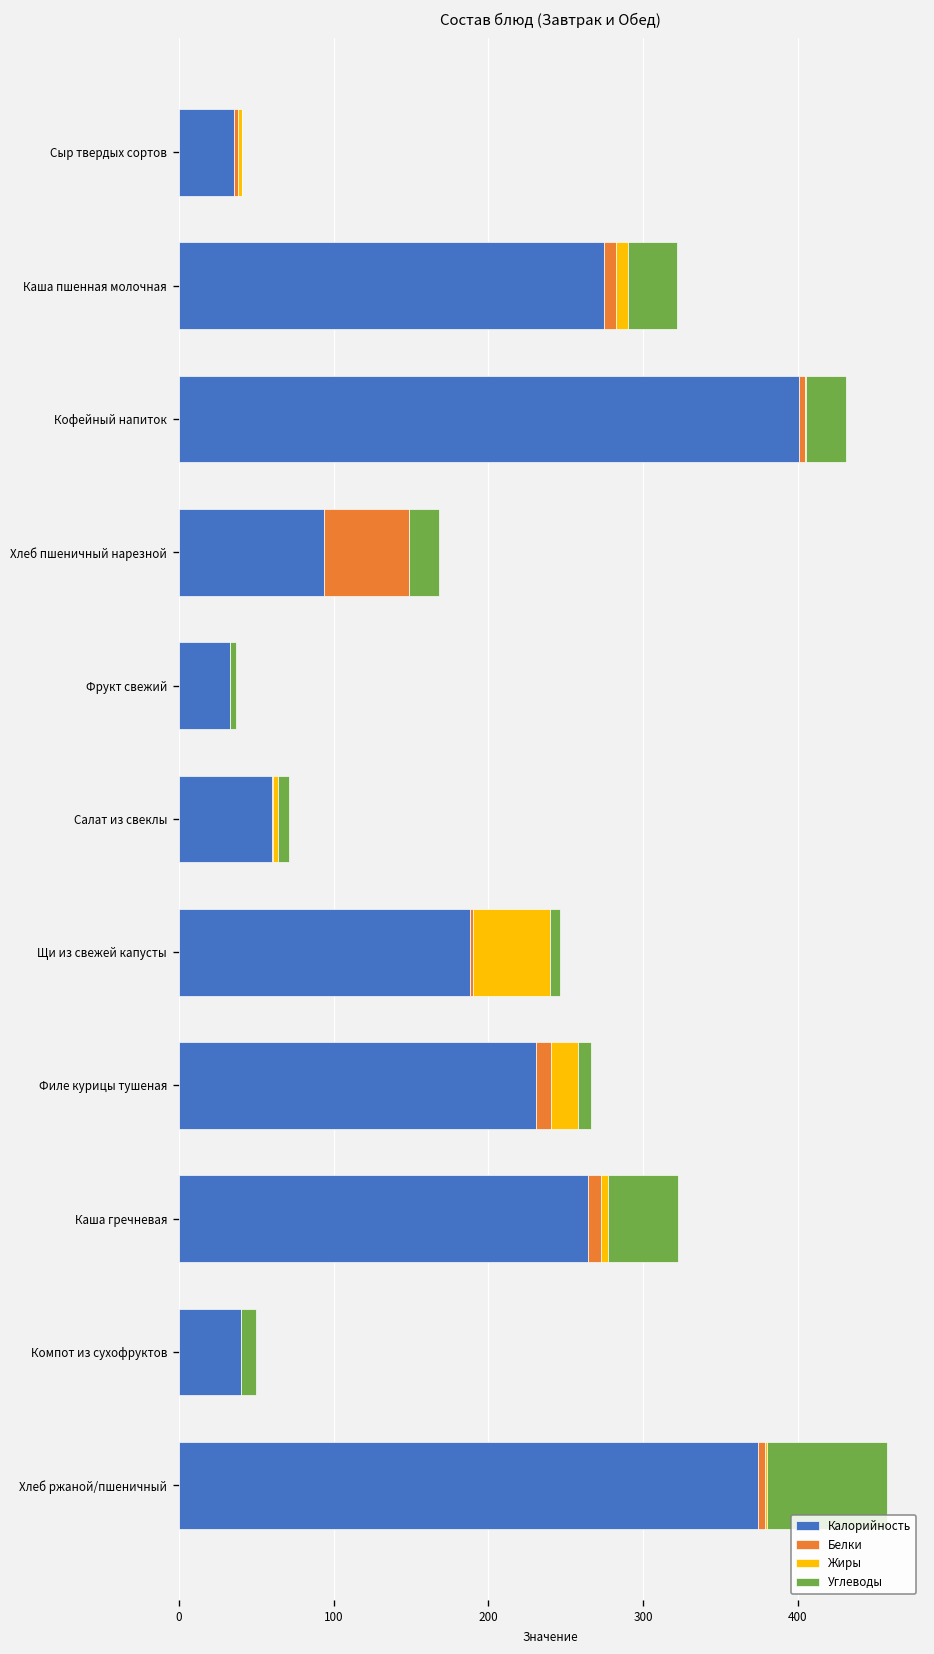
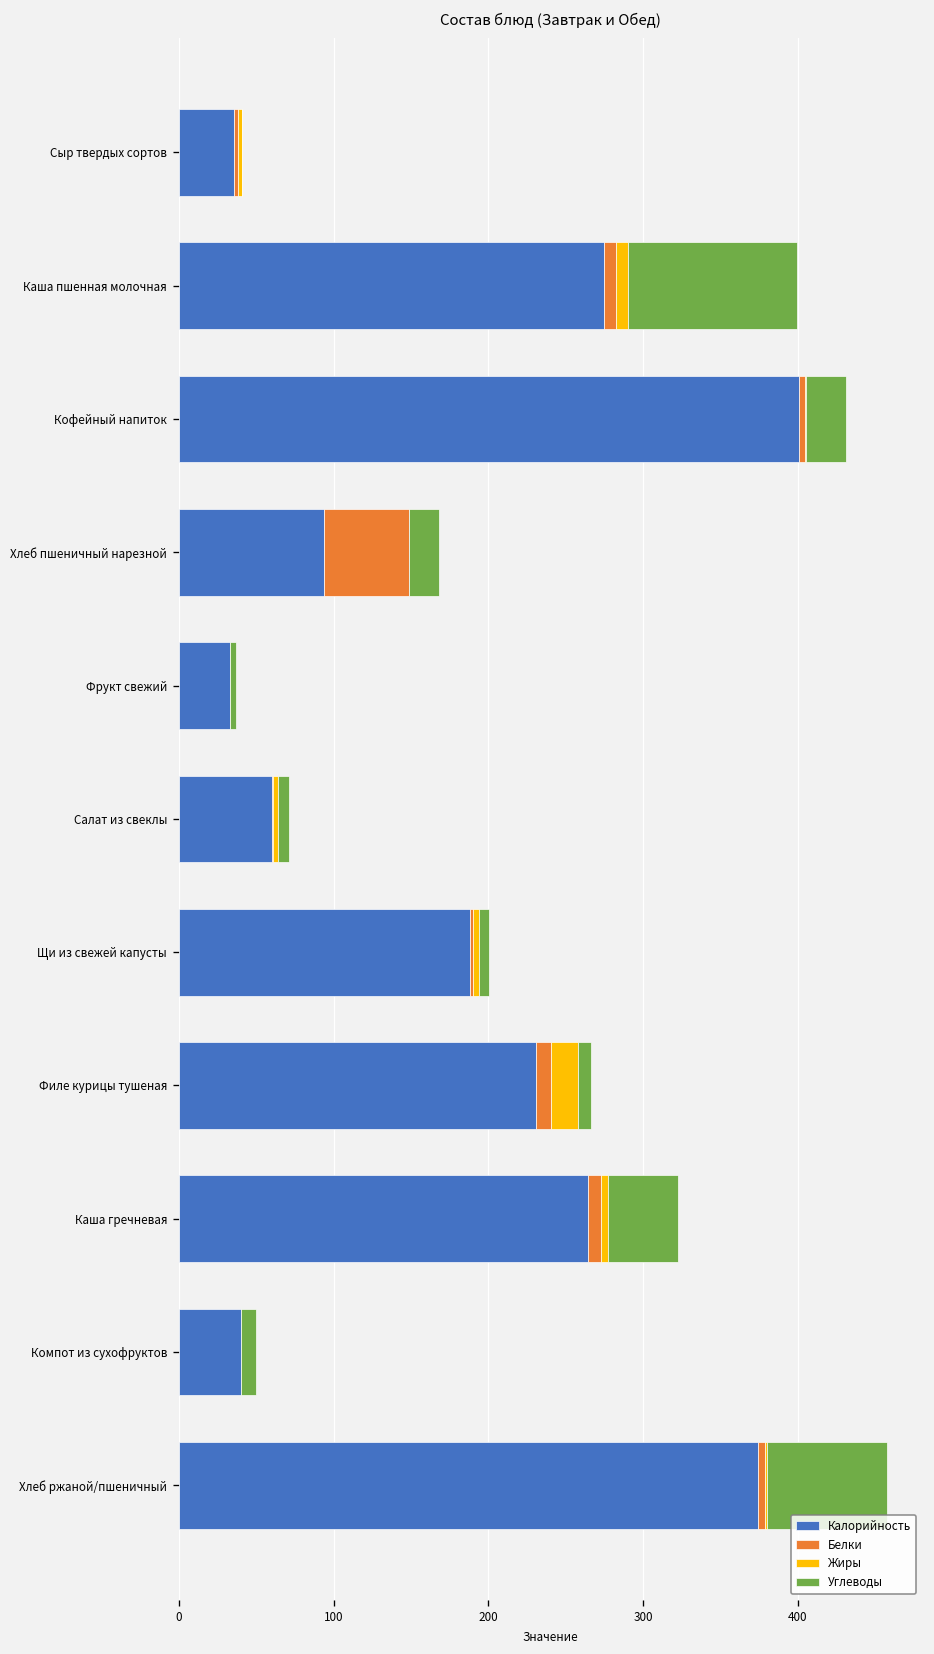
  {
    "Калорийность": {
      "Сыр твердых сортов": 36,
      "Каша пшенная молочная": 275,
      "Кофейный напиток": 401,
      "Хлеб пшеничный нарезной": 94,
      "Фрукт свежий": 33,
      "Салат из свеклы": 60,
      "Щи из свежей капусты": 188,
      "Филе курицы тушеная": 231,
      "Каша гречневая": 264,
      "Компот из сухофруктов": 40,
      "Хлеб ржаной/пшеничный": 374
    },
    "Белки": {
      "Сыр твердых сортов": 2,
      "Каша пшенная молочная": 8,
      "Кофейный напиток": 4,
      "Хлеб пшеничный нарезной": 55,
      "Филе курицы тушеная": 10,
      "Каша гречневая": 9,
      "Хлеб ржаной/пшеничный": 4
    },
    "Жиры": {
      "Сыр твердых сортов": 3,
      "Каша пшенная молочная": 8,
      "Салат из свеклы": 3,
-     "Щи из свежей капусты": 50,
+     "Щи из свежей капусты": 4,
      "Филе курицы тушеная": 17,
      "Каша гречневая": 4,
      "Компот из сухофруктов": 0
    },
    "Углеводы": {
      "Сыр твердых сортов": 0,
-     "Каша пшенная молочная": 31,
+     "Каша пшенная молочная": 109,
      "Кофейный напиток": 26,
      "Хлеб пшеничный нарезной": 19,
      "Фрукт свежий": 4,
      "Салат из свеклы": 7,
      "Щи из свежей капусты": 7,
      "Филе курицы тушеная": 9,
      "Каша гречневая": 45,
      "Компот из сухофруктов": 9,
      "Хлеб ржаной/пшеничный": 77
    }
  }
